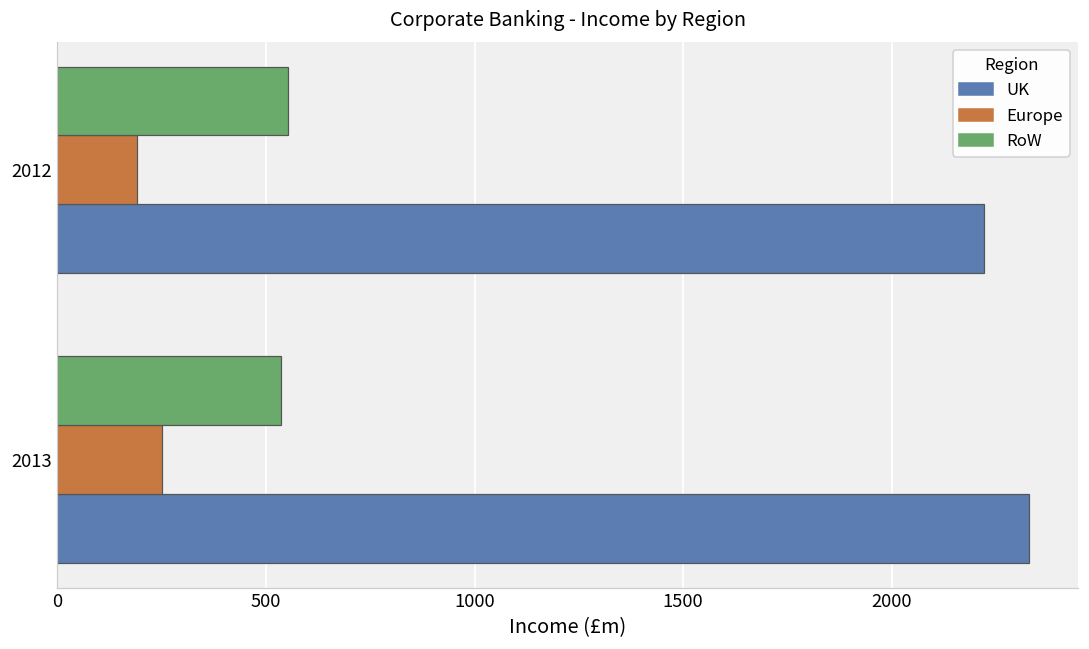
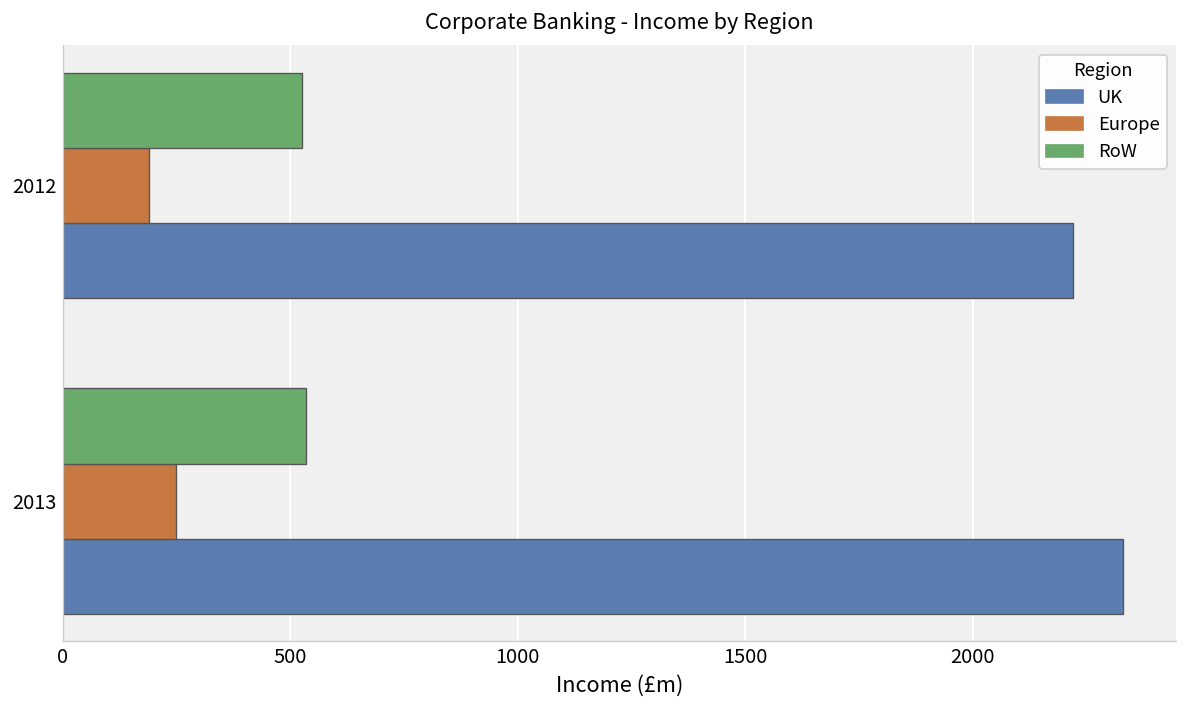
  {
    "UK": {
      "2012": 2220,
      "2013": 2330
    },
    "Europe": {
      "2012": 190,
      "2013": 250
    },
    "RoW": {
-     "2012": 550,
+     "2012": 530,
      "2013": 540
    }
  }
